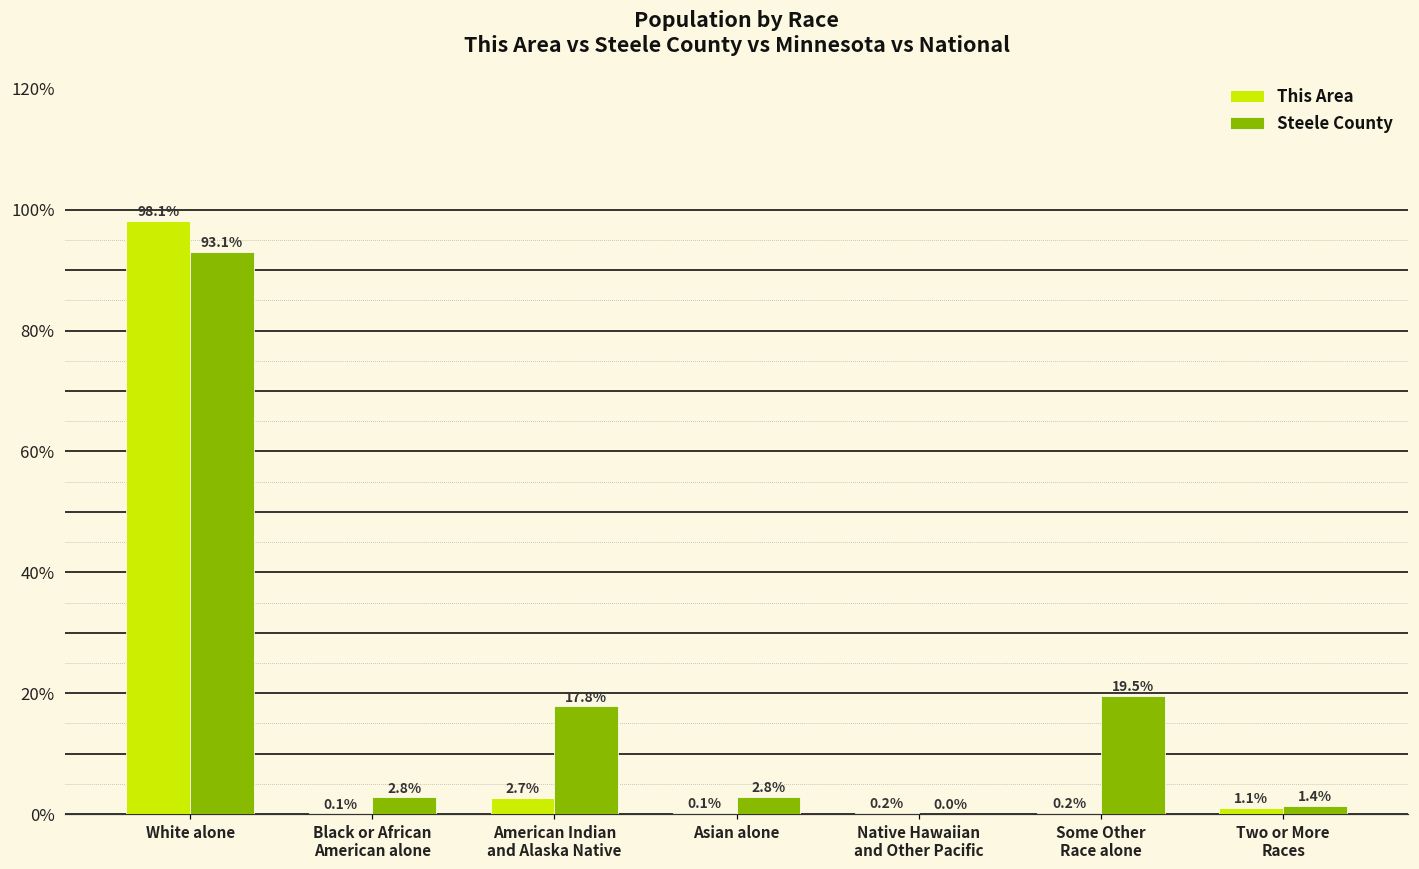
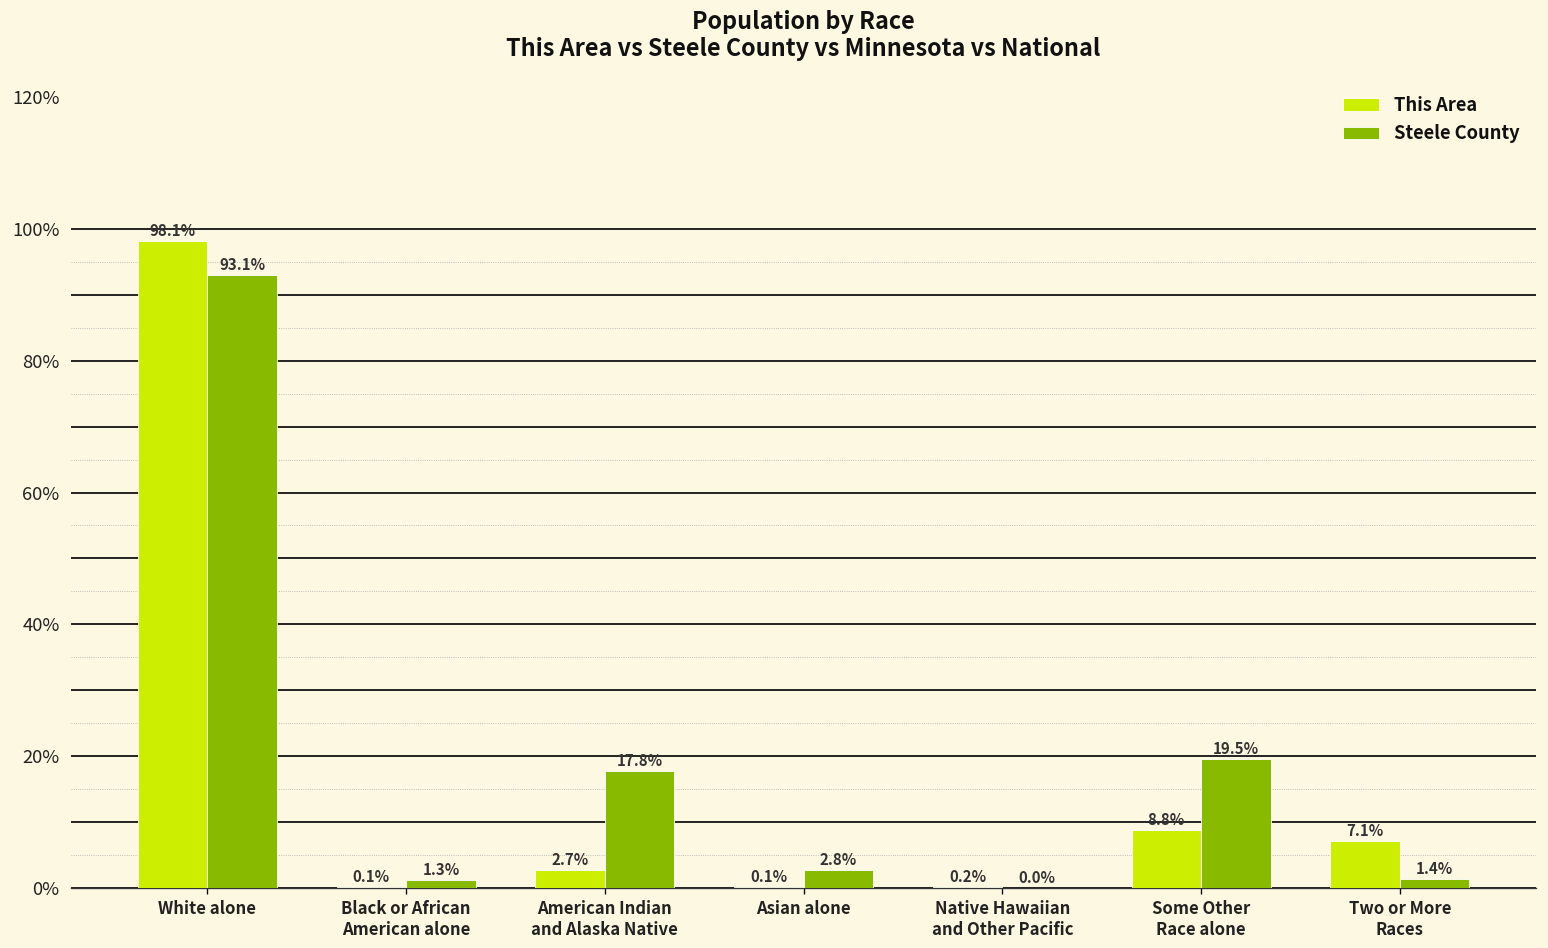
  {
    "This Area": {
      "White alone": "98.1%",
      "Black or African American alone": "0.1%",
      "American Indian and Alaska Native": "2.7%",
      "Asian alone": "0.1%",
      "Native Hawaiian and Other Pacific": "0.2%",
-     "Some Other Race alone": "0.2%",
-     "Two or More Races": "1.1%"
+     "Some Other Race alone": "8.8%",
+     "Two or More Races": "7.1%"
    },
    "Steele County": {
      "White alone": "93.1%",
-     "Black or African American alone": "2.8%",
+     "Black or African American alone": "1.3%",
      "American Indian and Alaska Native": "17.8%",
      "Asian alone": "2.8%",
      "Native Hawaiian and Other Pacific": "0.0%",
      "Some Other Race alone": "19.5%",
      "Two or More Races": "1.4%"
    }
  }
